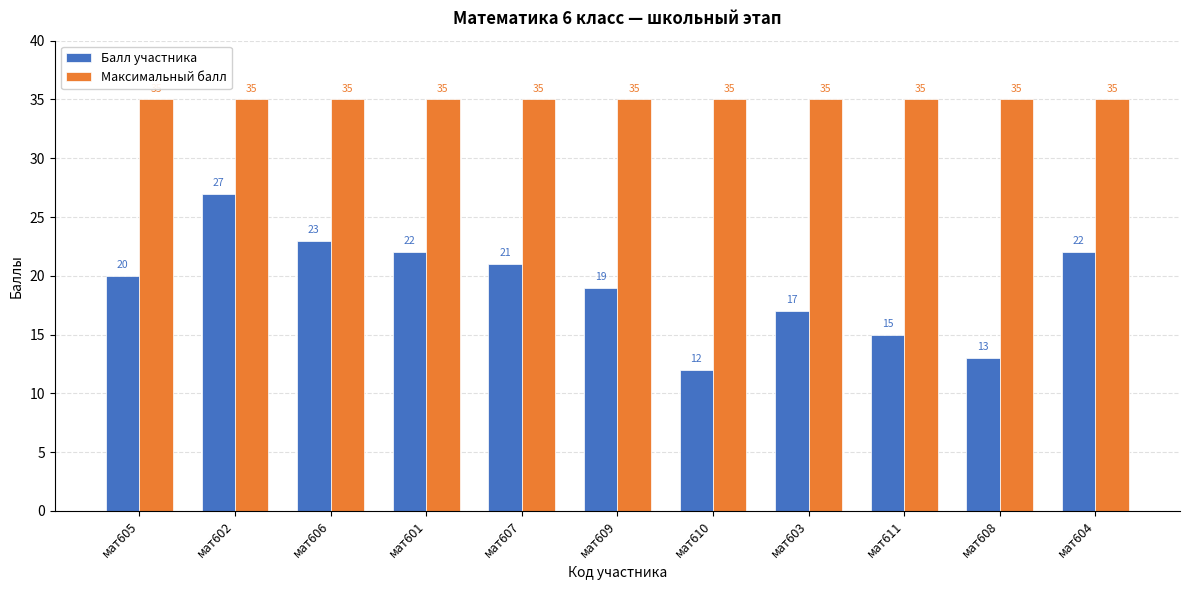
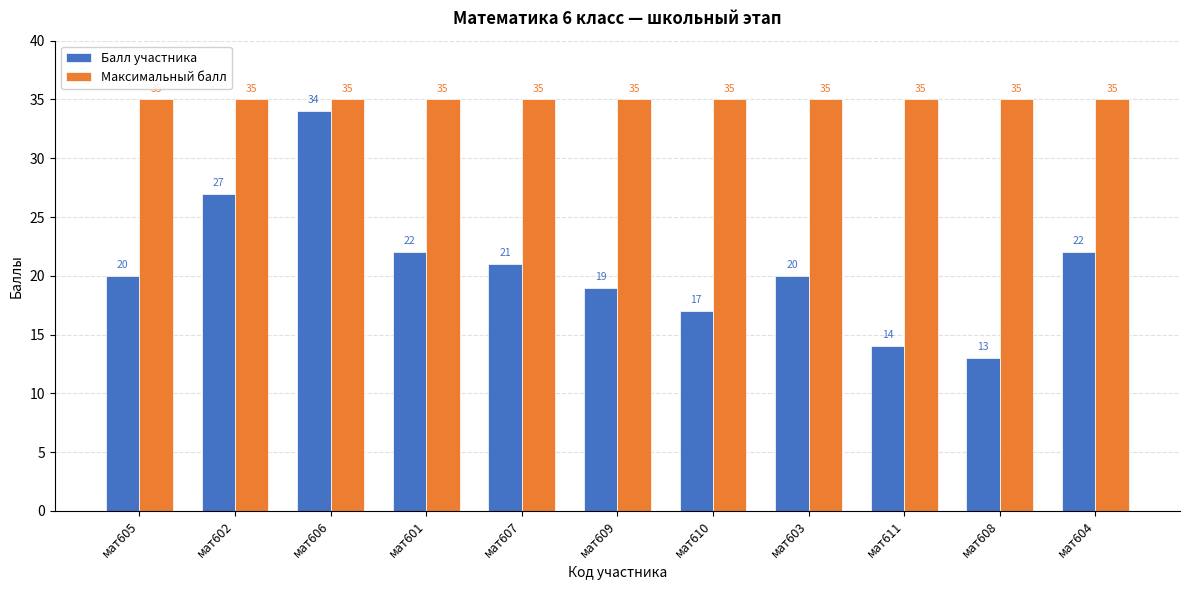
  {
    "Балл участника": {
      "мат605": 20,
      "мат602": 27,
-     "мат606": 23,
+     "мат606": 34,
      "мат601": 22,
      "мат607": 21,
      "мат609": 19,
-     "мат610": 12,
-     "мат603": 17,
-     "мат611": 15,
+     "мат610": 17,
+     "мат603": 20,
+     "мат611": 14,
      "мат608": 13,
      "мат604": 22
    },
    "Максимальный балл": {
      "мат602": 35,
      "мат606": 35,
      "мат601": 35,
      "мат607": 35,
      "мат609": 35,
      "мат610": 35,
      "мат603": 35,
      "мат611": 35,
      "мат608": 35,
      "мат604": 35
    }
  }
